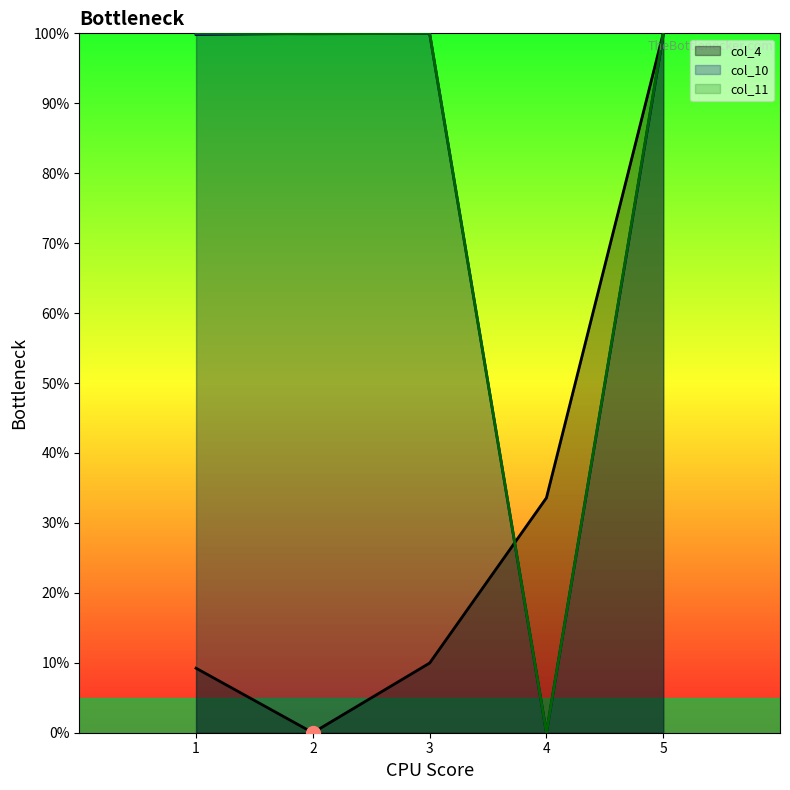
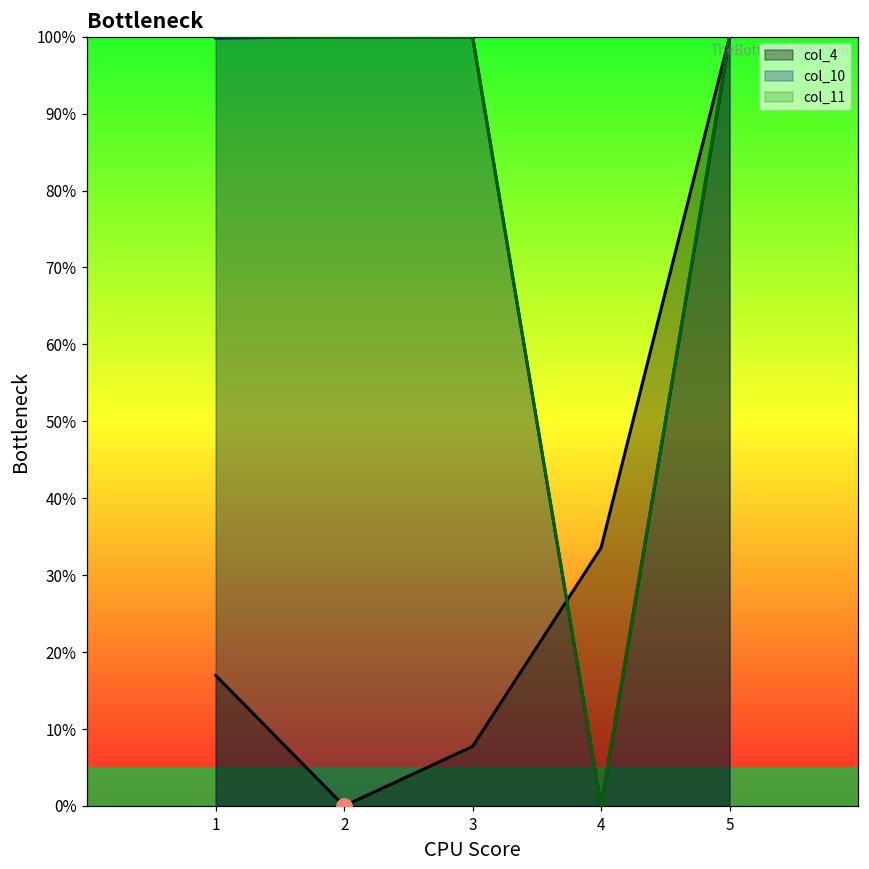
  {
    "col_4": {
-     "1": "9%",
-     "3": "10%",
+     "1": "17%",
+     "3": "8%",
      "4": "34%"
    }
  }
